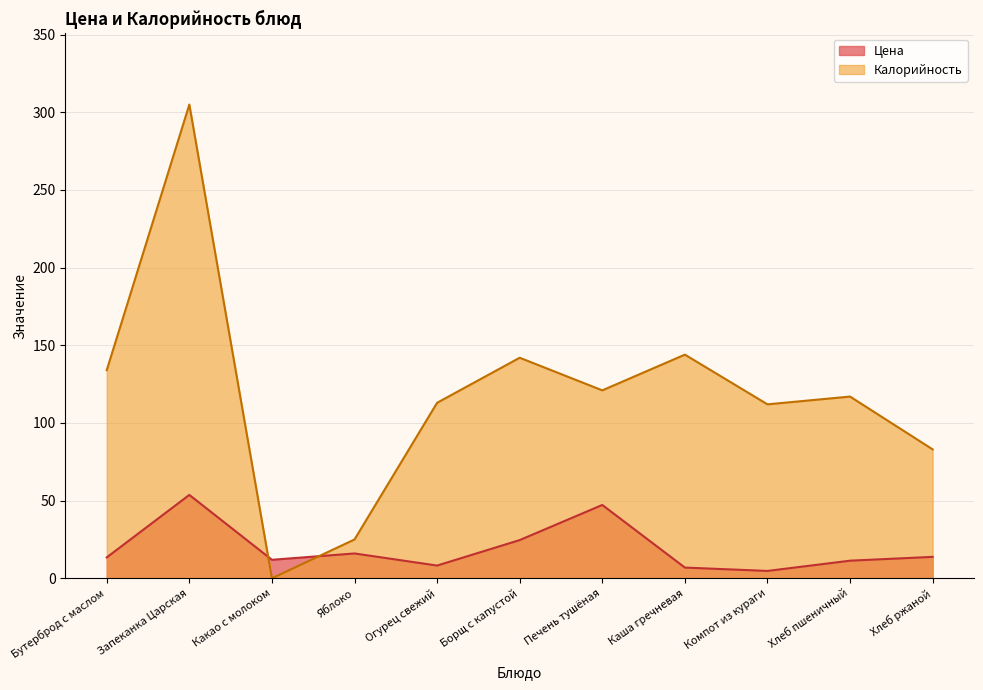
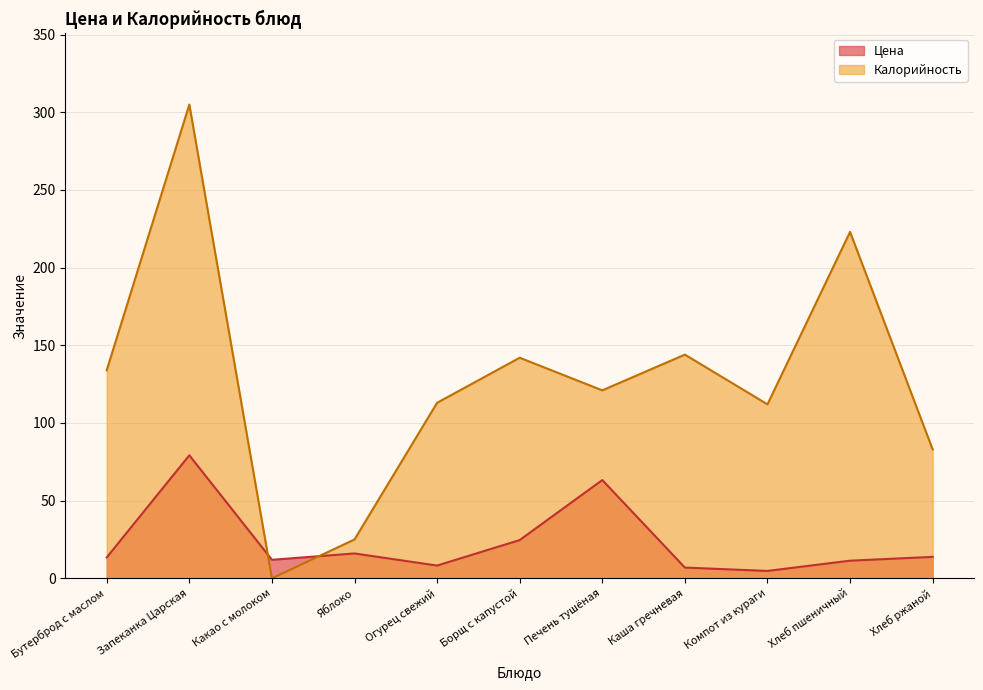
  {
    "Цена": {
      "Бутерброд с маслом": 13,
-     "Запеканка Царская": 54,
+     "Запеканка Царская": 79,
      "Какао с молоком": 12,
      "Яблоко": 16,
      "Огурец свежий": 8,
      "Борщ с капустой": 25,
-     "Печень тушёная": 47,
+     "Печень тушёная": 63,
      "Каша гречневая": 7,
      "Компот из кураги": 5,
      "Хлеб пшеничный": 11,
      "Хлеб ржаной": 14
    },
    "Калорийность": {
      "Бутерброд с маслом": 134,
      "Запеканка Царская": 305,
      "Какао с молоком": 0,
      "Яблоко": 25,
      "Огурец свежий": 113,
      "Борщ с капустой": 142,
      "Печень тушёная": 121,
      "Каша гречневая": 144,
      "Компот из кураги": 112,
-     "Хлеб пшеничный": 117,
+     "Хлеб пшеничный": 223,
      "Хлеб ржаной": 83
    }
  }
